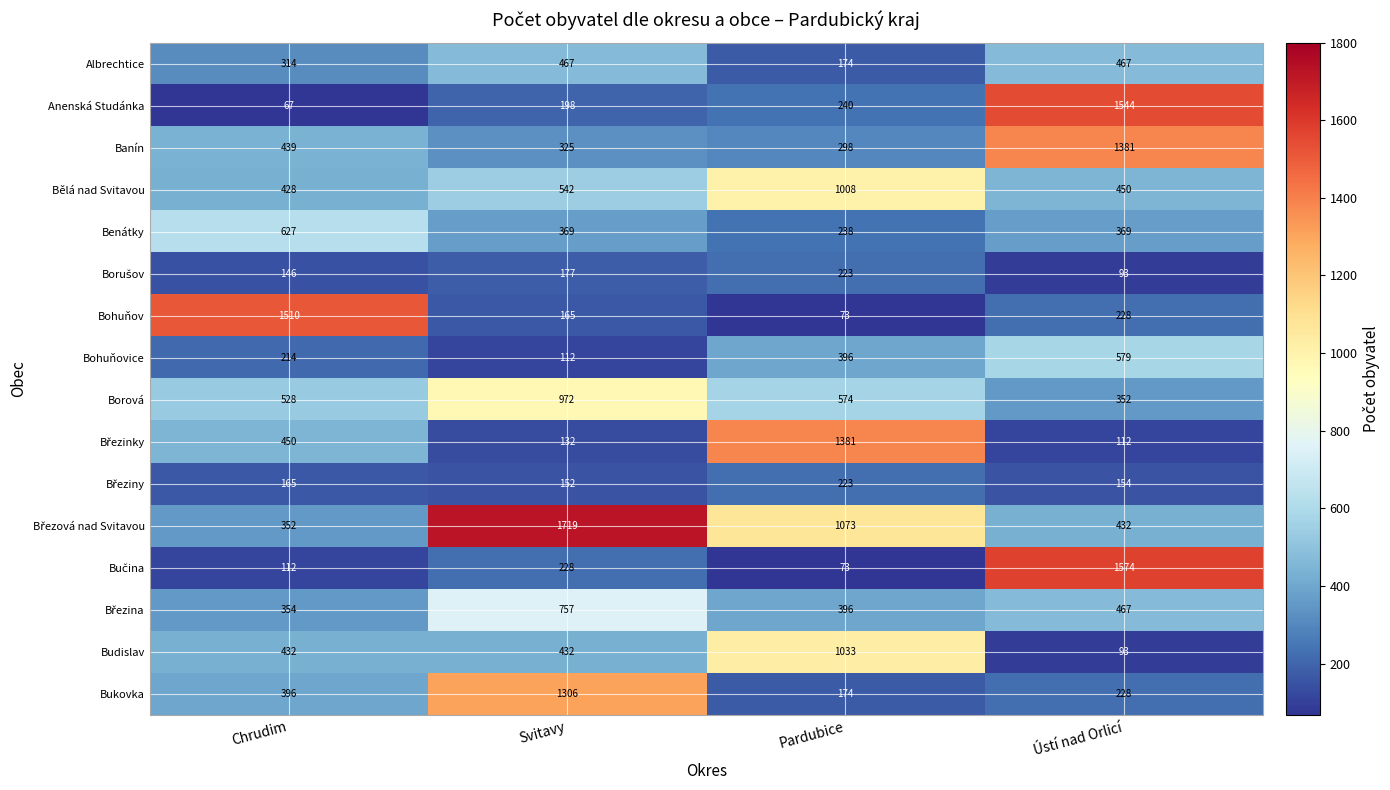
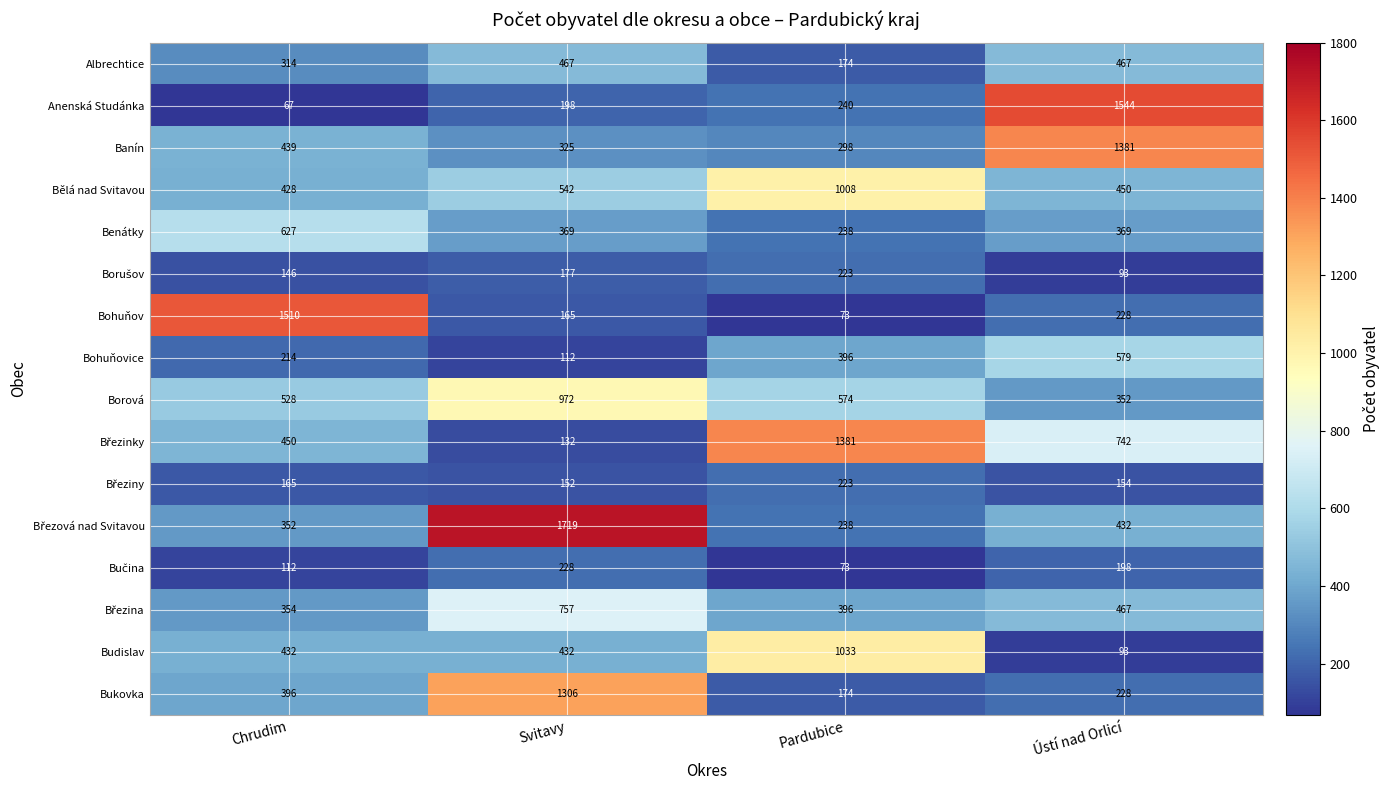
  {
    "Albrechtice": {
      "Chrudim": 314,
      "Svitavy": 467,
      "Pardubice": 174,
      "Ústí nad Orlicí": 467
    },
    "Anenská Studánka": {
      "Chrudim": 67,
      "Svitavy": 198,
      "Pardubice": 240,
      "Ústí nad Orlicí": 1544
    },
    "Banín": {
      "Chrudim": 439,
      "Svitavy": 325,
      "Pardubice": 298,
      "Ústí nad Orlicí": 1381
    },
    "Bělá nad Svitavou": {
      "Chrudim": 428,
      "Svitavy": 542,
      "Pardubice": 1008,
      "Ústí nad Orlicí": 450
    },
    "Benátky": {
      "Chrudim": 627,
      "Svitavy": 369,
      "Pardubice": 238,
      "Ústí nad Orlicí": 369
    },
    "Borušov": {
      "Chrudim": 146,
      "Svitavy": 177,
      "Pardubice": 223,
      "Ústí nad Orlicí": 93
    },
    "Bohuňov": {
      "Chrudim": 1510,
      "Svitavy": 165,
      "Pardubice": 73,
      "Ústí nad Orlicí": 228
    },
    "Bohuňovice": {
      "Chrudim": 214,
      "Svitavy": 112,
      "Pardubice": 396,
      "Ústí nad Orlicí": 579
    },
    "Borová": {
      "Chrudim": 528,
      "Svitavy": 972,
      "Pardubice": 574,
      "Ústí nad Orlicí": 352
    },
    "Březinky": {
      "Chrudim": 450,
      "Svitavy": 132,
      "Pardubice": 1381,
-     "Ústí nad Orlicí": 112
+     "Ústí nad Orlicí": 742
    },
    "Březiny": {
      "Chrudim": 165,
      "Svitavy": 152,
      "Pardubice": 223,
      "Ústí nad Orlicí": 154
    },
    "Březová nad Svitavou": {
      "Chrudim": 352,
      "Svitavy": 1719,
-     "Pardubice": 1073,
+     "Pardubice": 238,
      "Ústí nad Orlicí": 432
    },
    "Bučina": {
      "Chrudim": 112,
      "Svitavy": 228,
      "Pardubice": 73,
-     "Ústí nad Orlicí": 1574
+     "Ústí nad Orlicí": 198
    },
    "Březina": {
      "Chrudim": 354,
      "Svitavy": 757,
      "Pardubice": 396,
      "Ústí nad Orlicí": 467
    },
    "Budislav": {
      "Chrudim": 432,
      "Svitavy": 432,
      "Pardubice": 1033,
      "Ústí nad Orlicí": 93
    },
    "Bukovka": {
      "Chrudim": 396,
      "Svitavy": 1306,
      "Pardubice": 174,
      "Ústí nad Orlicí": 228
    }
  }
